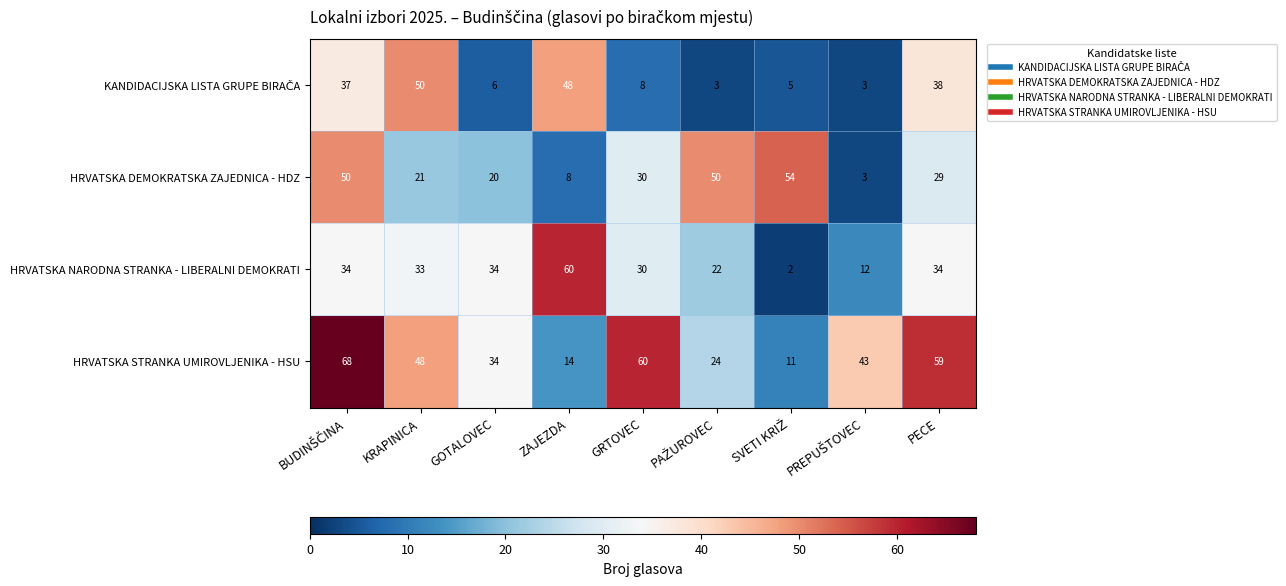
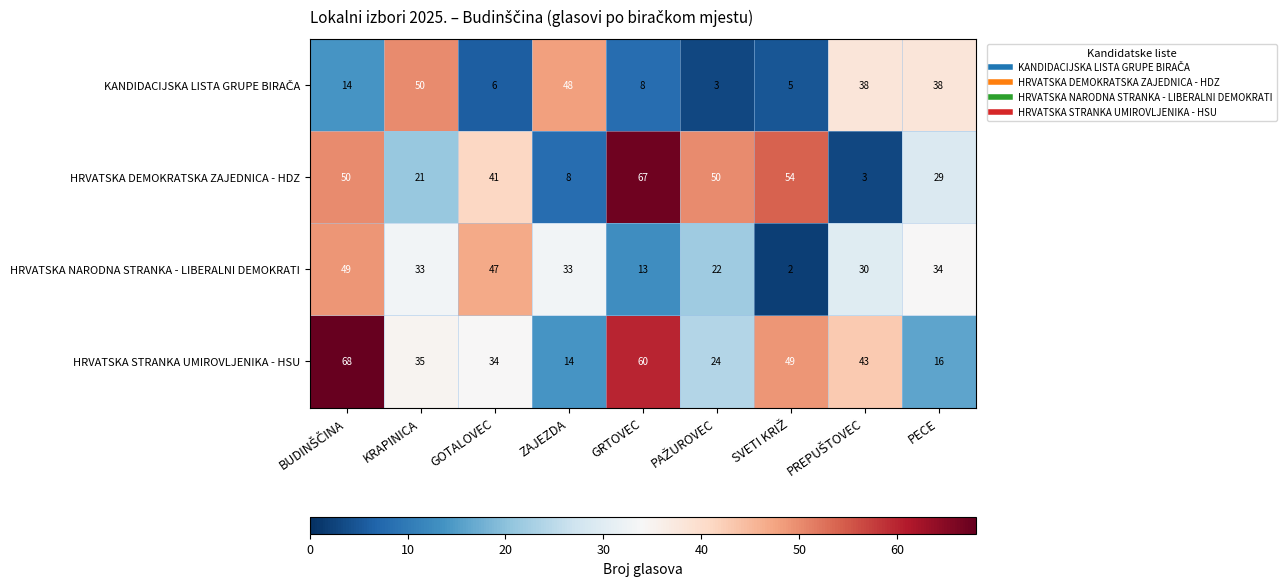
  {
    "KANDIDACIJSKA LISTA GRUPE BIRAČA": {
-     "BUDINŠČINA": 37,
+     "BUDINŠČINA": 14,
      "KRAPINICA": 50,
      "GOTALOVEC": 6,
      "ZAJEZDA": 48,
      "GRTOVEC": 8,
      "PAŽUROVEC": 3,
      "SVETI KRIŽ": 5,
-     "PREPUŠTOVEC": 3,
+     "PREPUŠTOVEC": 38,
      "PECE": 38
    },
    "HRVATSKA DEMOKRATSKA ZAJEDNICA - HDZ": {
      "BUDINŠČINA": 50,
      "KRAPINICA": 21,
-     "GOTALOVEC": 20,
+     "GOTALOVEC": 41,
      "ZAJEZDA": 8,
-     "GRTOVEC": 30,
+     "GRTOVEC": 67,
      "PAŽUROVEC": 50,
      "SVETI KRIŽ": 54,
      "PREPUŠTOVEC": 3,
      "PECE": 29
    },
    "HRVATSKA NARODNA STRANKA - LIBERALNI DEMOKRATI": {
-     "BUDINŠČINA": 34,
+     "BUDINŠČINA": 49,
      "KRAPINICA": 33,
-     "GOTALOVEC": 34,
-     "ZAJEZDA": 60,
-     "GRTOVEC": 30,
+     "GOTALOVEC": 47,
+     "ZAJEZDA": 33,
+     "GRTOVEC": 13,
      "PAŽUROVEC": 22,
      "SVETI KRIŽ": 2,
-     "PREPUŠTOVEC": 12,
+     "PREPUŠTOVEC": 30,
      "PECE": 34
    },
    "HRVATSKA STRANKA UMIROVLJENIKA - HSU": {
      "BUDINŠČINA": 68,
-     "KRAPINICA": 48,
+     "KRAPINICA": 35,
      "GOTALOVEC": 34,
      "ZAJEZDA": 14,
      "GRTOVEC": 60,
      "PAŽUROVEC": 24,
-     "SVETI KRIŽ": 11,
+     "SVETI KRIŽ": 49,
      "PREPUŠTOVEC": 43,
-     "PECE": 59
+     "PECE": 16
    }
  }
